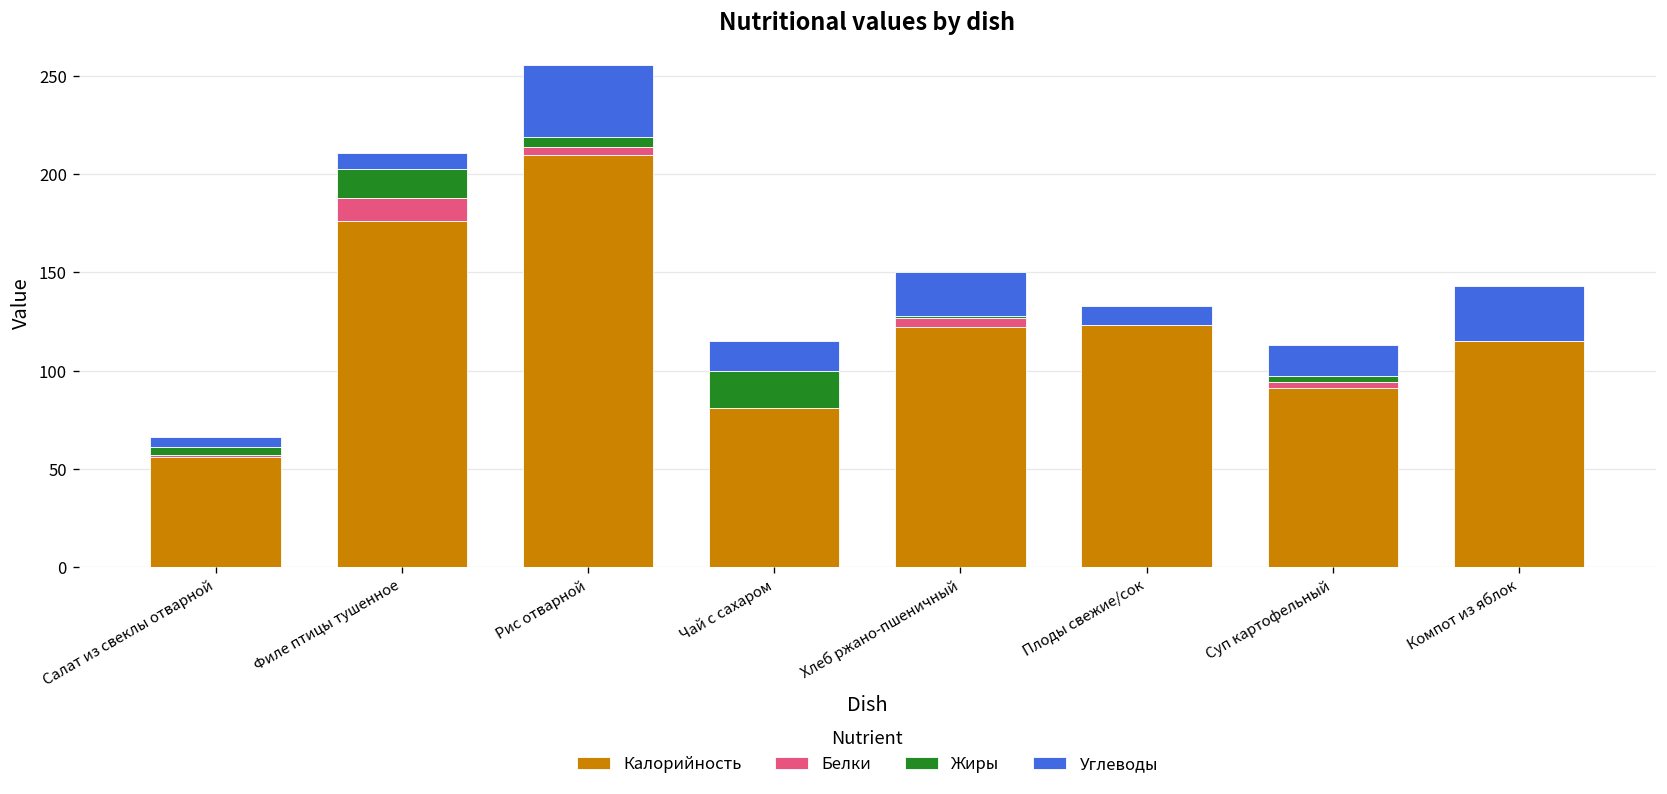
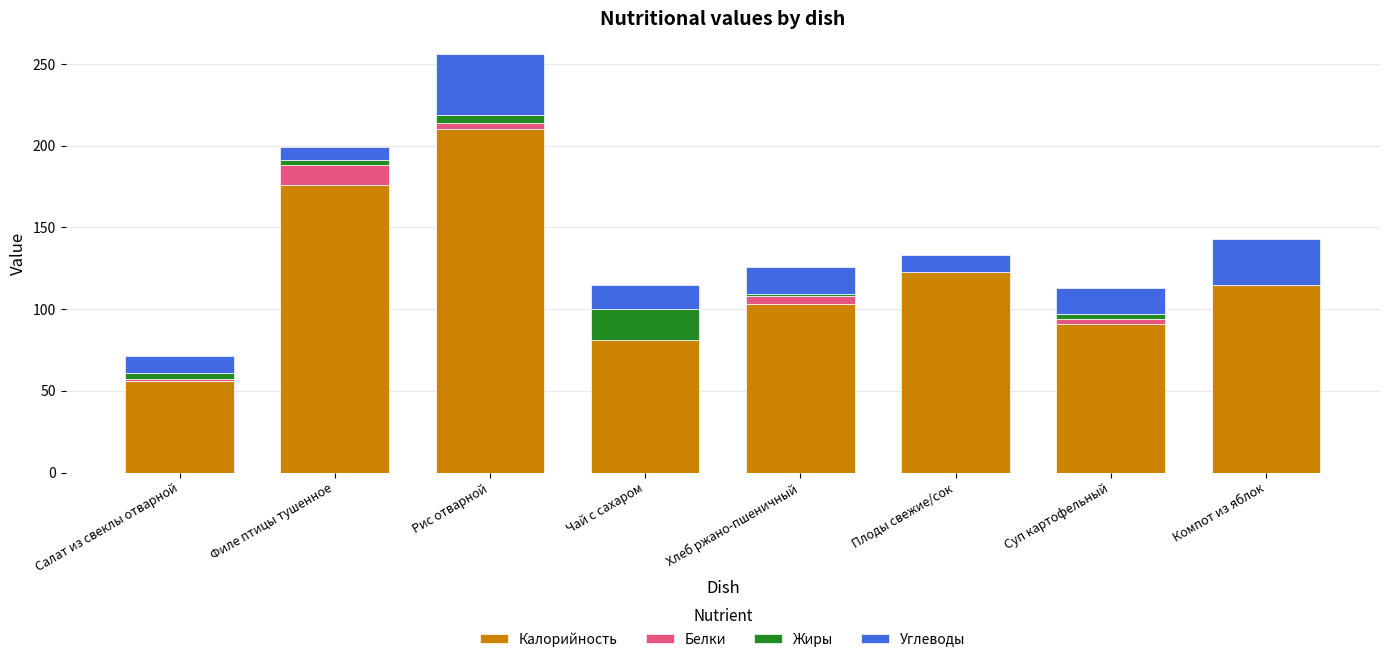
  {
    "Калорийность": {
      "Салат из свеклы отварной": 56,
      "Филе птицы тушенное": 176,
      "Рис отварной": 210,
      "Чай с сахаром": 81,
-     "Хлеб ржано-пшеничный": 122,
+     "Хлеб ржано-пшеничный": 103,
      "Плоды свежие/сок": 123,
      "Суп картофельный": 91,
      "Компот из яблок": 115
    },
    "Белки": {
      "Филе птицы тушенное": 12,
      "Рис отварной": 4,
      "Чай с сахаром": 0,
      "Хлеб ржано-пшеничный": 5,
      "Плоды свежие/сок": 0,
      "Суп картофельный": 3,
      "Компот из яблок": 0
    },
    "Жиры": {
      "Салат из свеклы отварной": 4,
-     "Филе птицы тушенное": 15,
+     "Филе птицы тушенное": 3,
      "Рис отварной": 5,
      "Чай с сахаром": 19,
      "Плоды свежие/сок": 0,
      "Суп картофельный": 3,
      "Компот из яблок": 0
    },
    "Углеводы": {
-     "Салат из свеклы отварной": 5,
+     "Салат из свеклы отварной": 10,
      "Филе птицы тушенное": 8,
      "Рис отварной": 37,
      "Чай с сахаром": 15,
-     "Хлеб ржано-пшеничный": 22,
+     "Хлеб ржано-пшеничный": 17,
      "Плоды свежие/сок": 10,
      "Суп картофельный": 16,
      "Компот из яблок": 28
    }
  }
